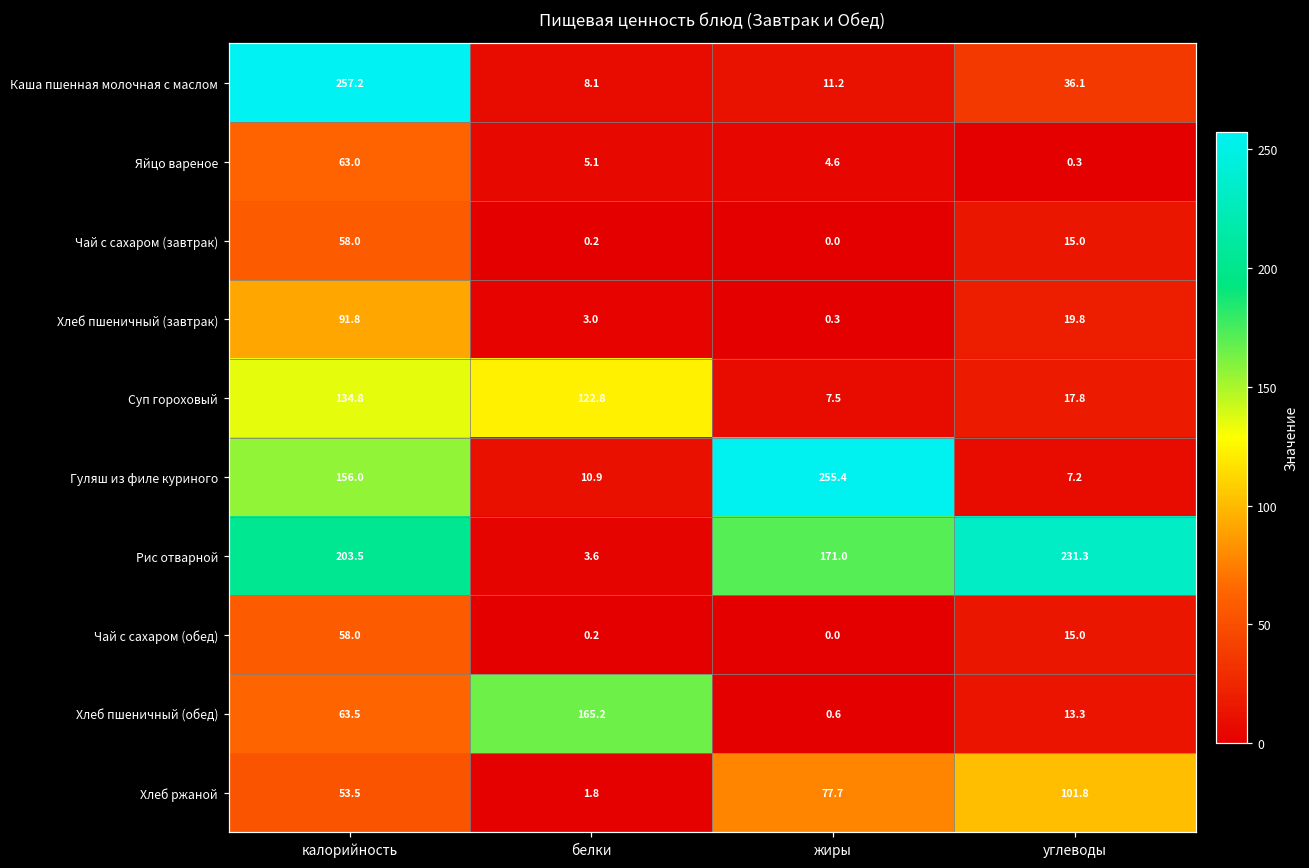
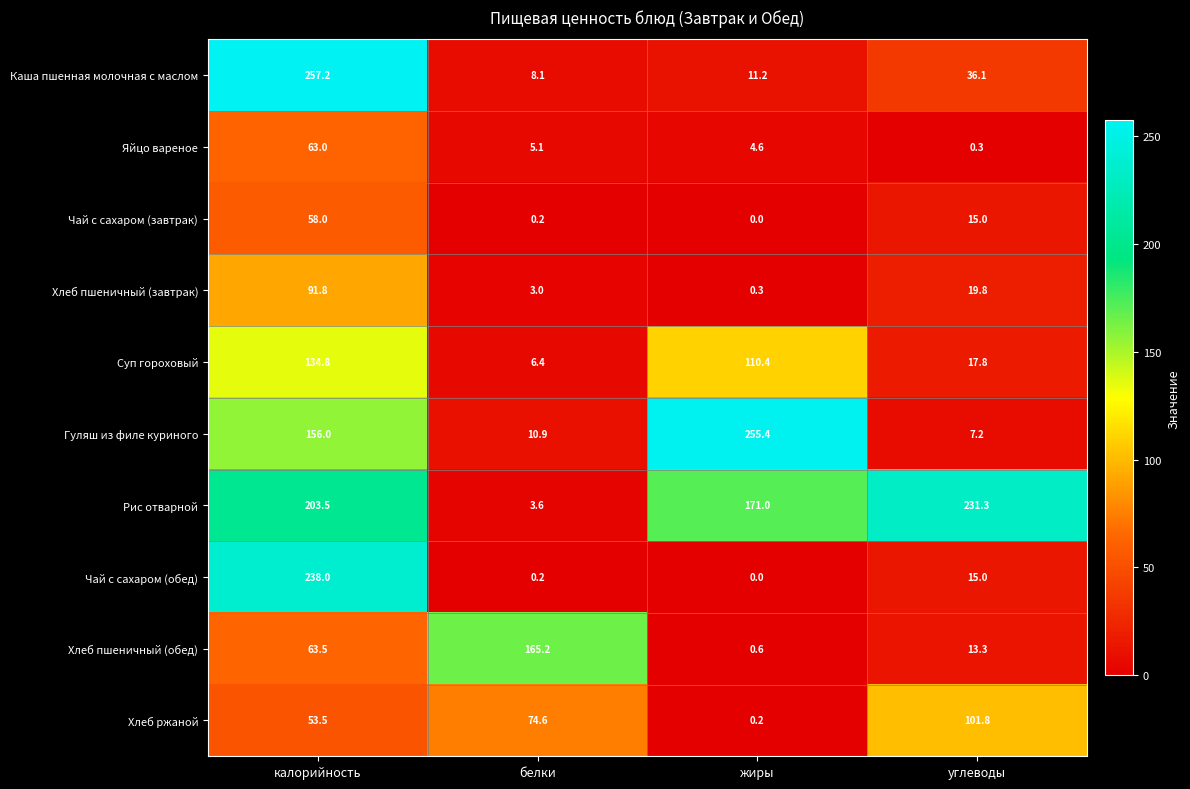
  {
    "Каша пшенная молочная с маслом": {
      "калорийность": 257.2,
      "белки": 8.1,
      "жиры": 11.2,
      "углеводы": 36.1
    },
    "Яйцо вареное": {
      "калорийность": 63.0,
      "белки": 5.1,
      "жиры": 4.6,
      "углеводы": 0.3
    },
    "Чай с сахаром (завтрак)": {
      "калорийность": 58.0,
      "белки": 0.2,
      "жиры": 0.0,
      "углеводы": 15.0
    },
    "Хлеб пшеничный (завтрак)": {
      "калорийность": 91.8,
      "белки": 3.0,
      "жиры": 0.3,
      "углеводы": 19.8
    },
    "Суп гороховый": {
      "калорийность": 134.8,
-     "белки": 122.8,
-     "жиры": 7.5,
+     "белки": 6.4,
+     "жиры": 110.4,
      "углеводы": 17.8
    },
    "Гуляш из филе куриного": {
      "калорийность": 156.0,
      "белки": 10.9,
      "жиры": 255.4,
      "углеводы": 7.2
    },
    "Рис отварной": {
      "калорийность": 203.5,
      "белки": 3.6,
      "жиры": 171.0,
      "углеводы": 231.3
    },
    "Чай с сахаром (обед)": {
-     "калорийность": 58.0,
+     "калорийность": 238.0,
      "белки": 0.2,
      "жиры": 0.0,
      "углеводы": 15.0
    },
    "Хлеб пшеничный (обед)": {
      "калорийность": 63.5,
      "белки": 165.2,
      "жиры": 0.6,
      "углеводы": 13.3
    },
    "Хлеб ржаной": {
      "калорийность": 53.5,
-     "белки": 1.8,
-     "жиры": 77.7,
+     "белки": 74.6,
+     "жиры": 0.2,
      "углеводы": 101.8
    }
  }
